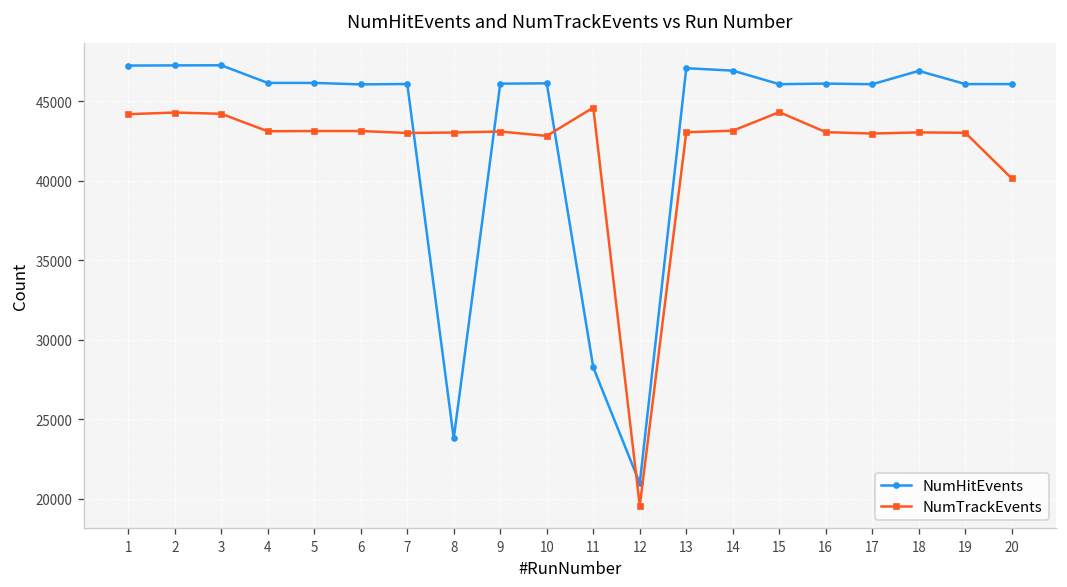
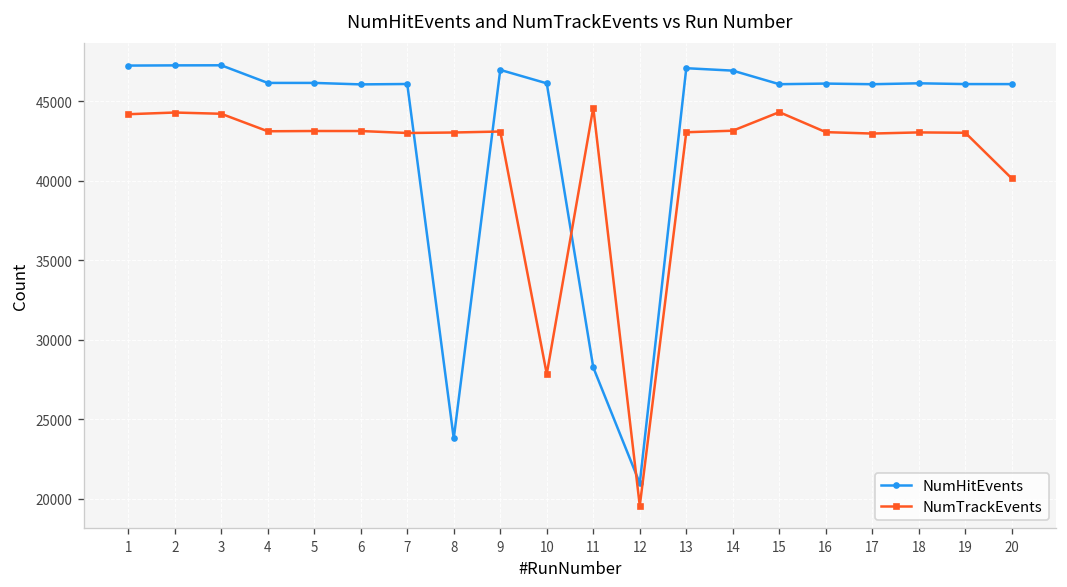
  {
    "NumHitEvents": {
      "1": 47300,
      "2": 47300,
      "3": 47300,
      "4": 46200,
      "5": 46200,
      "6": 46100,
      "7": 46100,
      "8": 23800,
-     "9": 46100,
+     "9": 47000,
      "10": 46100,
      "11": 28300,
      "12": 21000,
      "13": 47100,
      "14": 46900,
      "15": 46100,
      "16": 46100,
      "17": 46100,
-     "18": 46900,
+     "18": 46100,
      "19": 46100,
      "20": 46100
    },
    "NumTrackEvents": {
      "1": 44200,
      "2": 44300,
      "3": 44200,
      "4": 43100,
      "5": 43100,
      "6": 43100,
      "7": 43000,
      "8": 43000,
      "9": 43100,
-     "10": 42800,
+     "10": 27800,
      "11": 44600,
      "12": 19500,
      "13": 43100,
      "14": 43200,
      "15": 44300,
      "16": 43100,
      "17": 43000,
      "18": 43000,
      "19": 43000,
      "20": 40100
    }
  }
